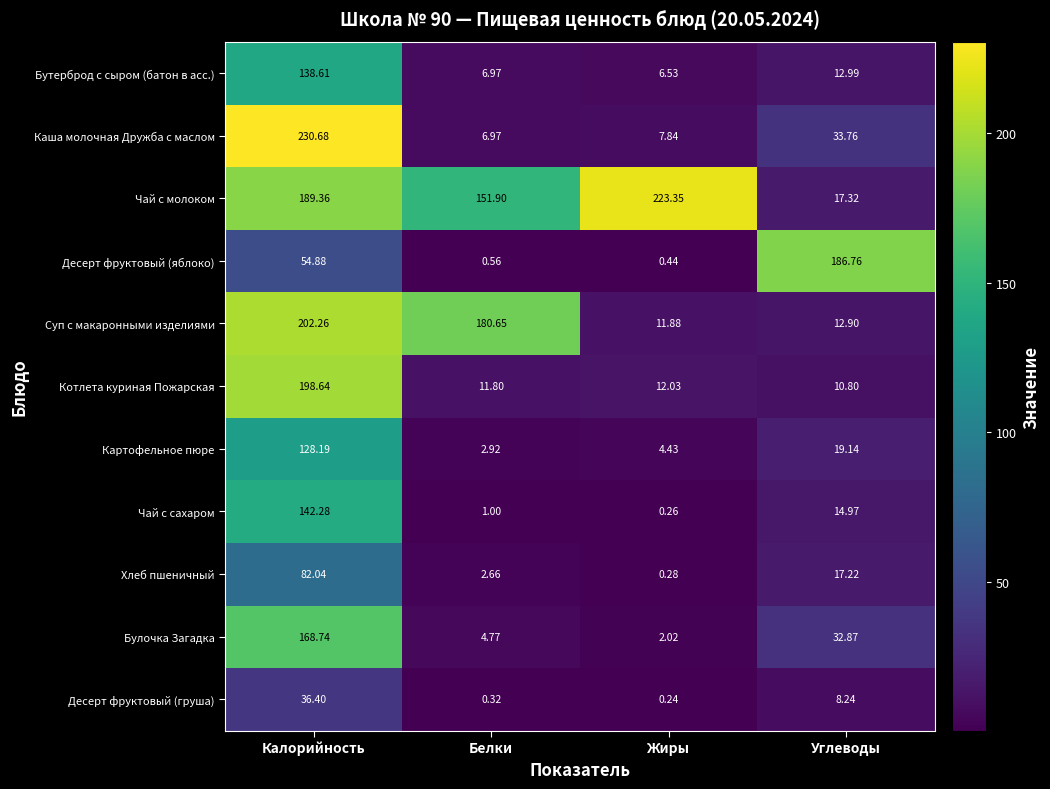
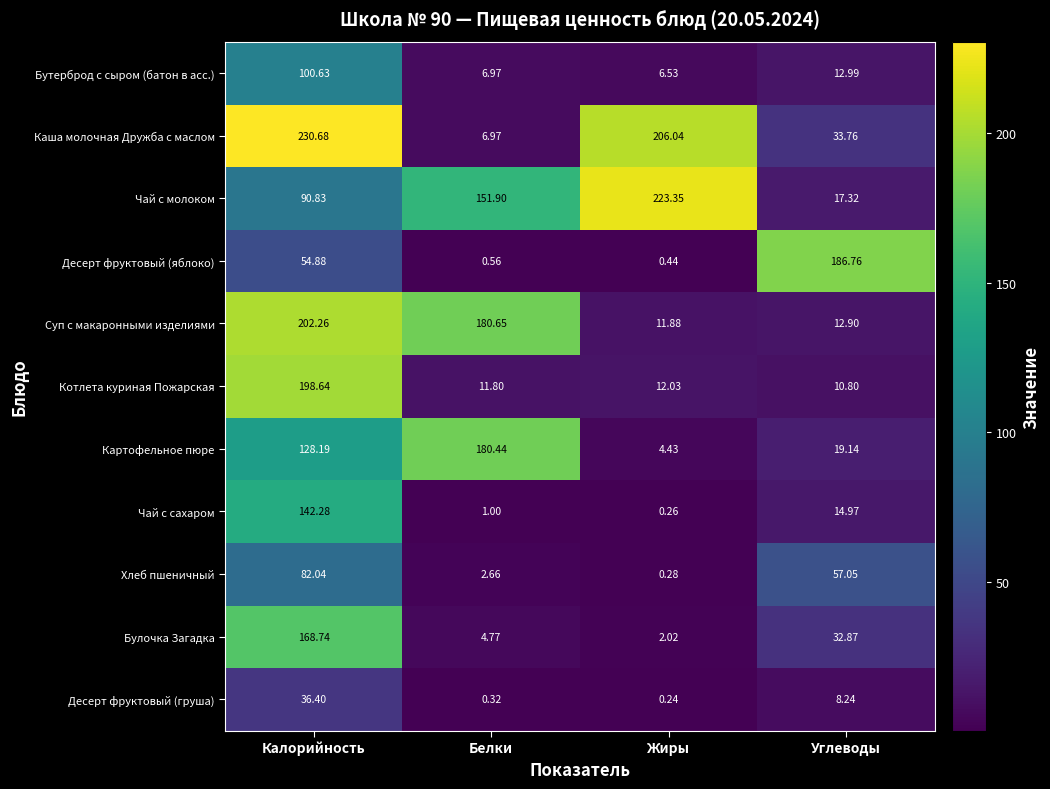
  {
    "Бутерброд с сыром (батон в асс.)": {
-     "Калорийность": 138.61,
+     "Калорийность": 100.63,
      "Белки": 6.97,
      "Жиры": 6.53,
      "Углеводы": 12.99
    },
    "Каша молочная Дружба с маслом": {
      "Калорийность": 230.68,
      "Белки": 6.97,
-     "Жиры": 7.84,
+     "Жиры": 206.04,
      "Углеводы": 33.76
    },
    "Чай с молоком": {
-     "Калорийность": 189.36,
+     "Калорийность": 90.83,
      "Белки": 151.90,
      "Жиры": 223.35,
      "Углеводы": 17.32
    },
    "Десерт фруктовый (яблоко)": {
      "Калорийность": 54.88,
      "Белки": 0.56,
      "Жиры": 0.44,
      "Углеводы": 186.76
    },
    "Суп с макаронными изделиями": {
      "Калорийность": 202.26,
      "Белки": 180.65,
      "Жиры": 11.88,
      "Углеводы": 12.90
    },
    "Котлета куриная Пожарская": {
      "Калорийность": 198.64,
      "Белки": 11.80,
      "Жиры": 12.03,
      "Углеводы": 10.80
    },
    "Картофельное пюре": {
      "Калорийность": 128.19,
-     "Белки": 2.92,
+     "Белки": 180.44,
      "Жиры": 4.43,
      "Углеводы": 19.14
    },
    "Чай с сахаром": {
      "Калорийность": 142.28,
      "Белки": 1.00,
      "Жиры": 0.26,
      "Углеводы": 14.97
    },
    "Хлеб пшеничный": {
      "Калорийность": 82.04,
      "Белки": 2.66,
      "Жиры": 0.28,
-     "Углеводы": 17.22
+     "Углеводы": 57.05
    },
    "Булочка Загадка": {
      "Калорийность": 168.74,
      "Белки": 4.77,
      "Жиры": 2.02,
      "Углеводы": 32.87
    },
    "Десерт фруктовый (груша)": {
      "Калорийность": 36.40,
      "Белки": 0.32,
      "Жиры": 0.24,
      "Углеводы": 8.24
    }
  }
